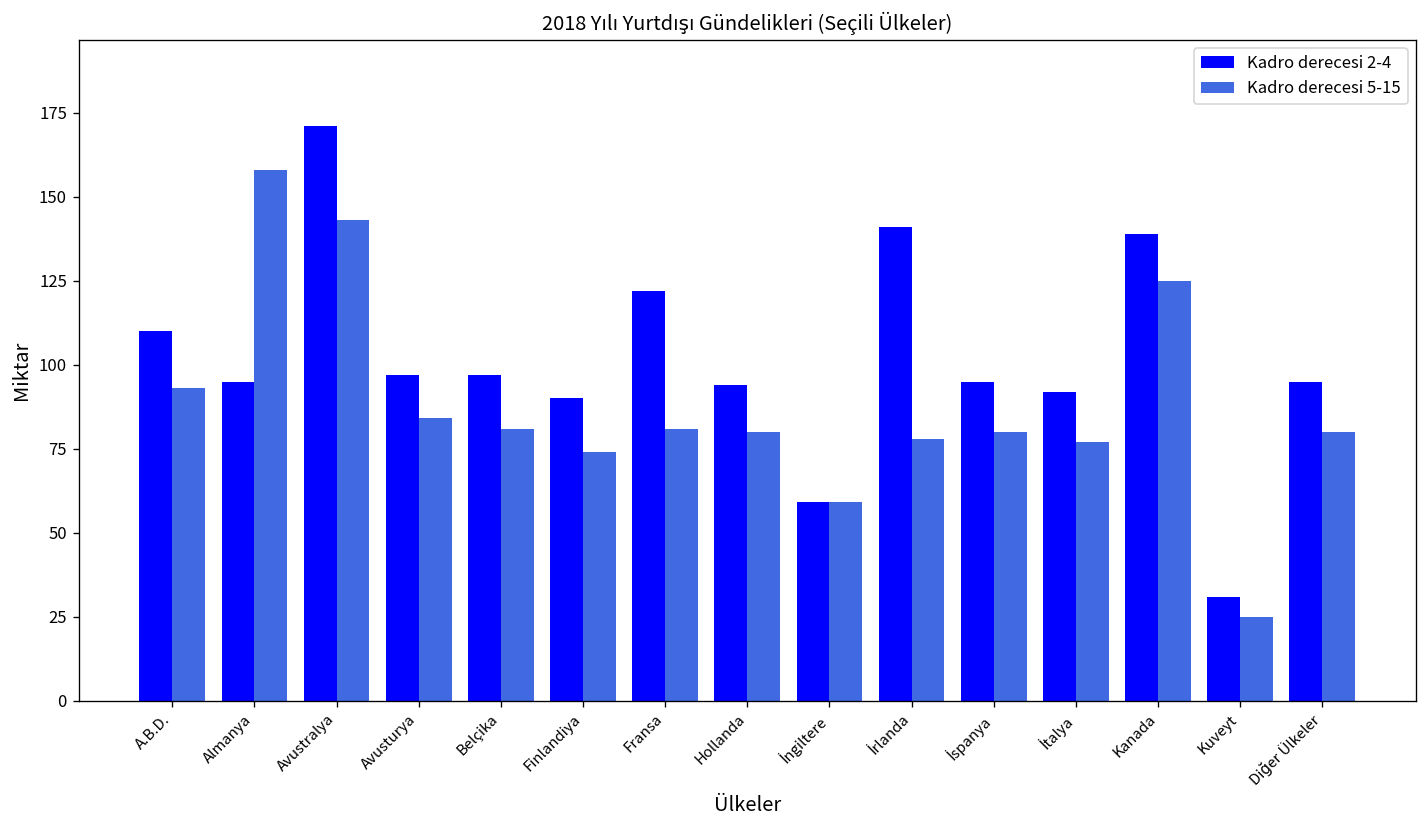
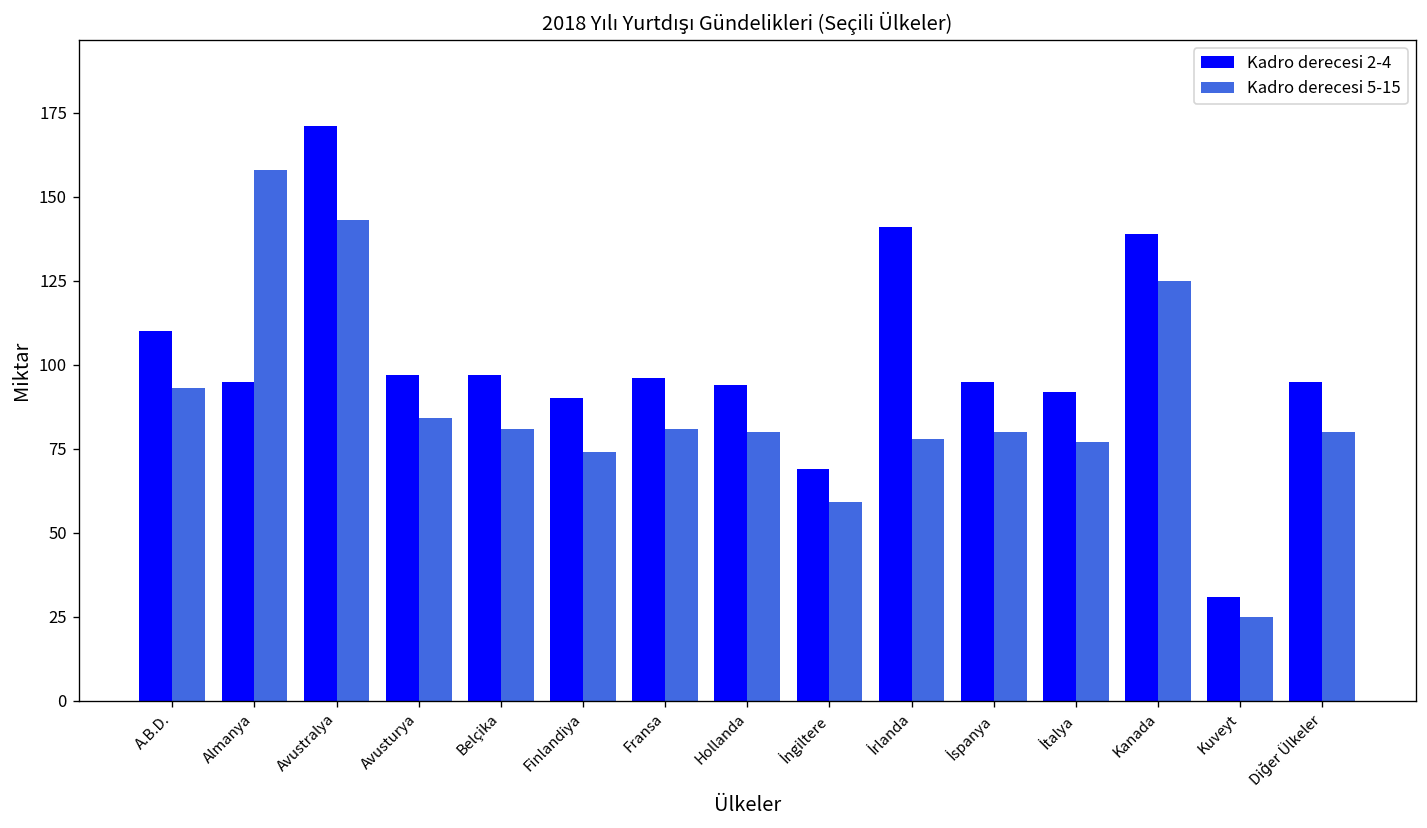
  {
    "Kadro derecesi 2-4": {
      "A.B.D.": 110,
      "Almanya": 95,
      "Avustralya": 171,
      "Avusturya": 97,
      "Belçika": 97,
      "Finlandiya": 90,
-     "Fransa": 122,
+     "Fransa": 96,
      "Hollanda": 94,
-     "İngiltere": 59,
+     "İngiltere": 69,
      "İrlanda": 141,
      "İspanya": 95,
      "İtalya": 92,
      "Kanada": 139,
      "Kuveyt": 31,
      "Diğer Ülkeler": 95
    },
    "Kadro derecesi 5-15": {
      "A.B.D.": 93,
      "Almanya": 158,
      "Avustralya": 143,
      "Avusturya": 84,
      "Belçika": 81,
      "Finlandiya": 74,
      "Fransa": 81,
      "Hollanda": 80,
      "İngiltere": 59,
      "İrlanda": 78,
      "İspanya": 80,
      "İtalya": 77,
      "Kanada": 125,
      "Kuveyt": 25,
      "Diğer Ülkeler": 80
    }
  }
